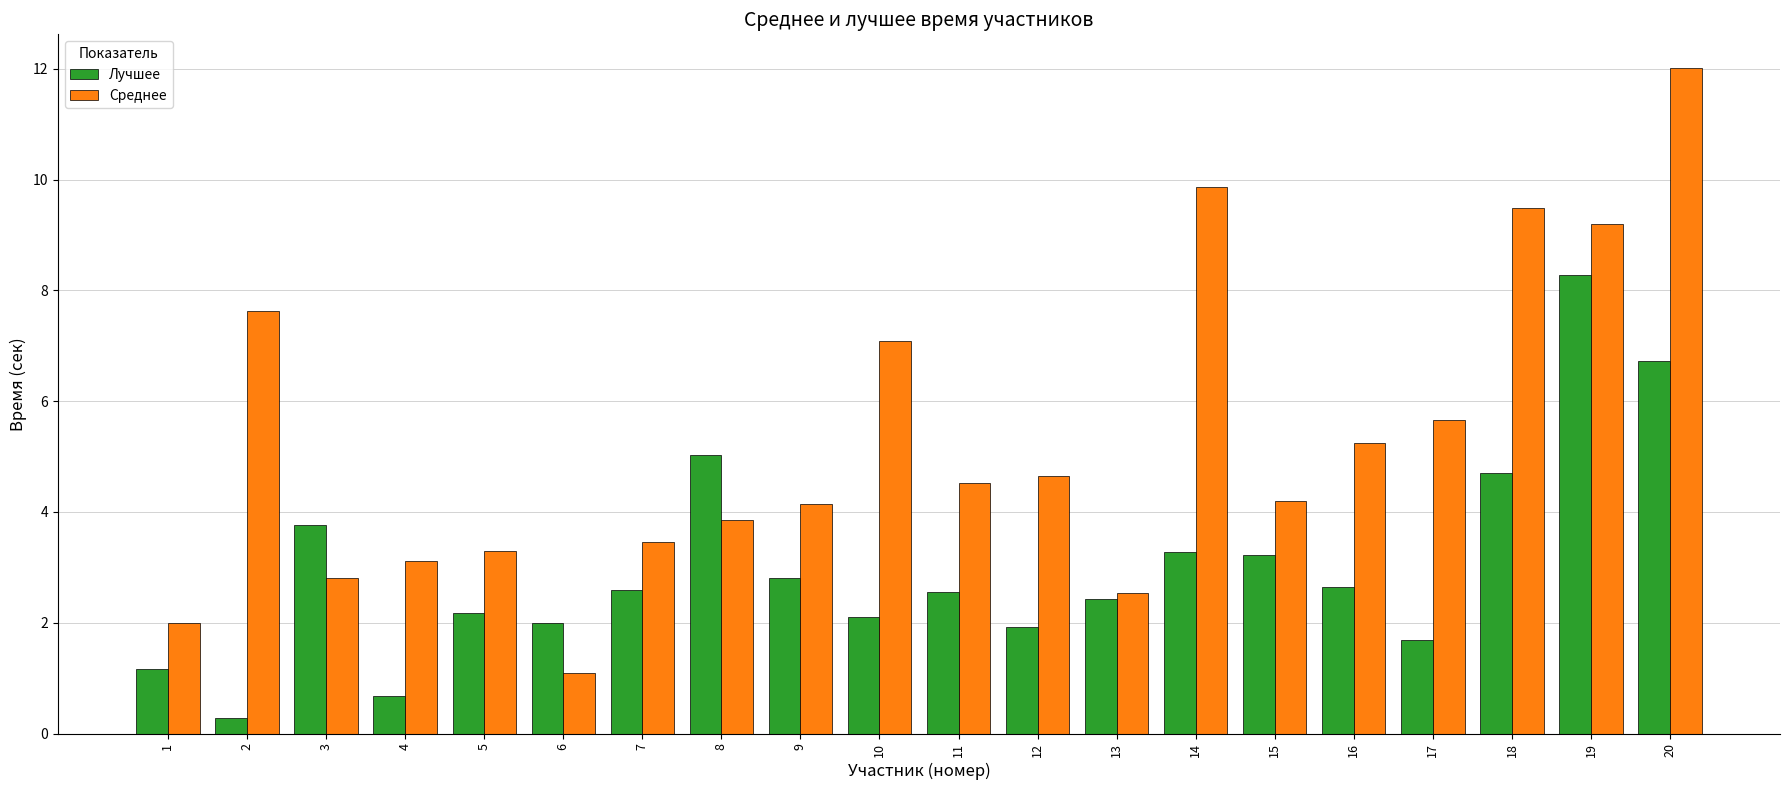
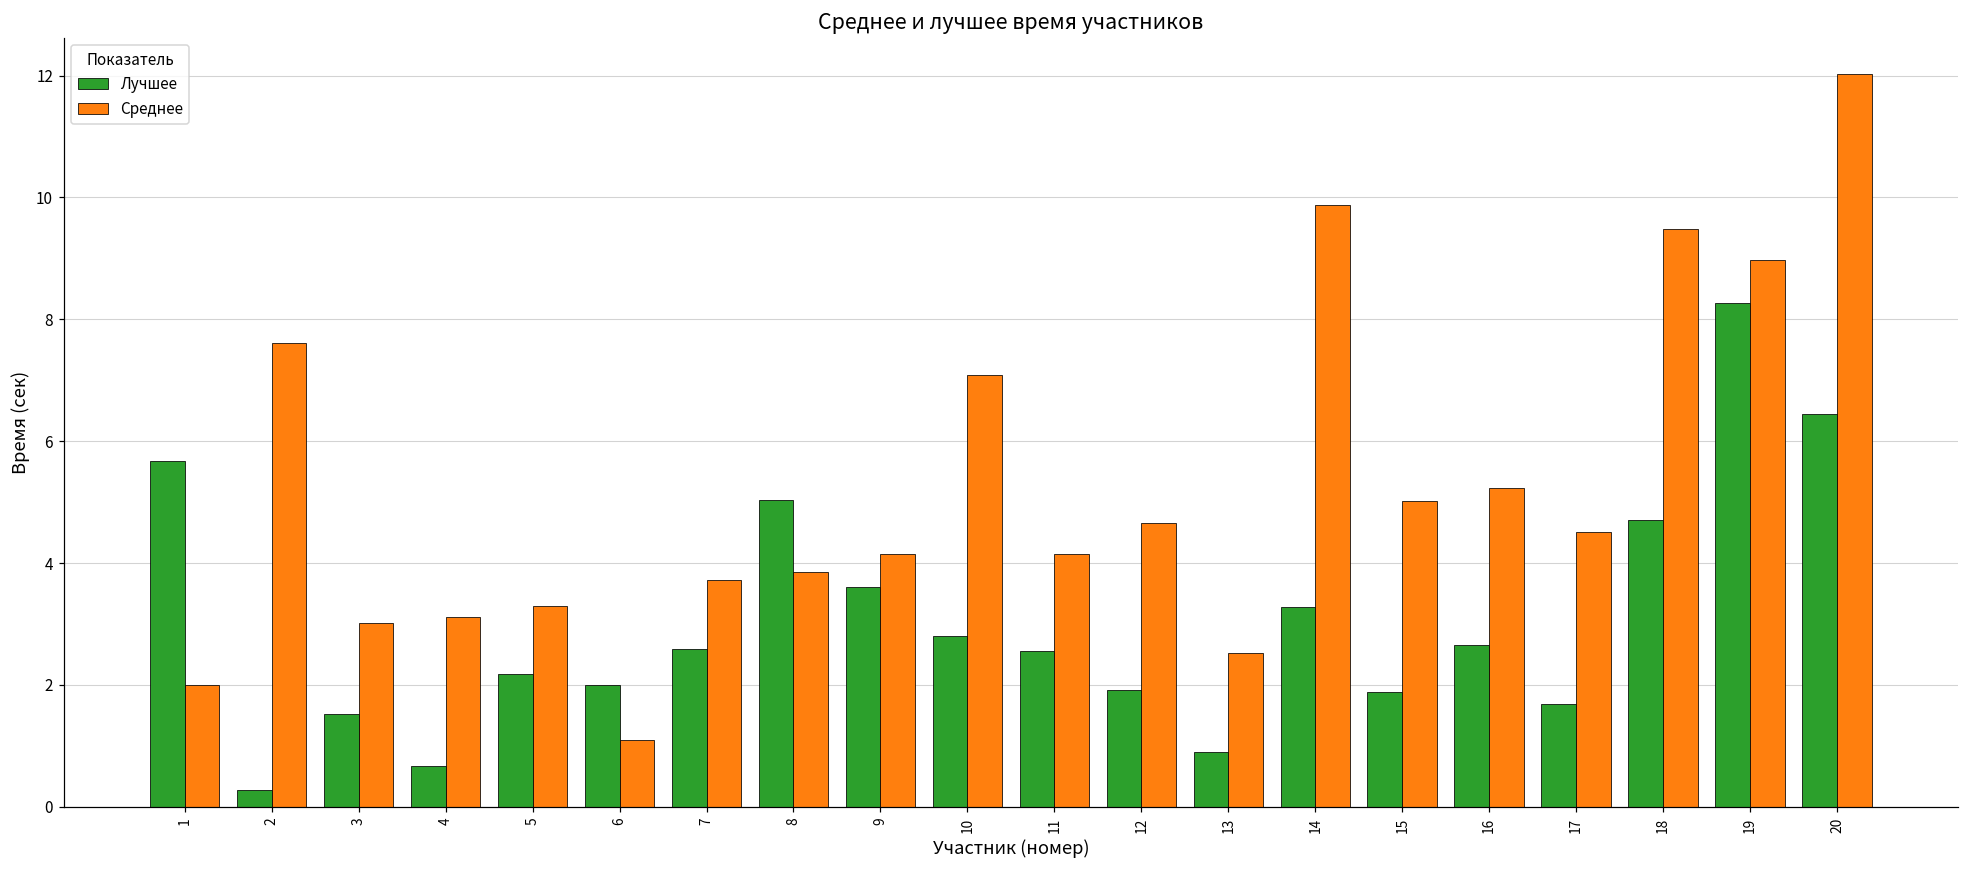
  {
    "Лучшее": {
-     "1": 1.2,
+     "1": 5.7,
      "2": 0.3,
-     "3": 3.8,
+     "3": 1.5,
      "4": 0.7,
      "5": 2.2,
      "6": 2.0,
      "7": 2.6,
      "8": 5.0,
-     "9": 2.8,
-     "10": 2.1,
+     "9": 3.6,
+     "10": 2.8,
      "11": 2.6,
      "12": 1.9,
-     "13": 2.4,
+     "13": 0.9,
      "14": 3.3,
-     "15": 3.2,
+     "15": 1.9,
      "16": 2.7,
      "17": 1.7,
      "18": 4.7,
      "19": 8.3,
-     "20": 6.7
+     "20": 6.5
    },
    "Среднее": {
      "1": 2.0,
      "2": 7.6,
-     "3": 2.8,
+     "3": 3.0,
      "4": 3.1,
      "5": 3.3,
      "6": 1.1,
-     "7": 3.5,
+     "7": 3.7,
      "8": 3.9,
      "9": 4.2,
      "10": 7.1,
-     "11": 4.5,
+     "11": 4.2,
      "12": 4.7,
      "13": 2.5,
      "14": 9.9,
-     "15": 4.2,
+     "15": 5.0,
      "16": 5.2,
-     "17": 5.7,
+     "17": 4.5,
      "18": 9.5,
-     "19": 9.2,
+     "19": 9.0,
      "20": 12.0
    }
  }
